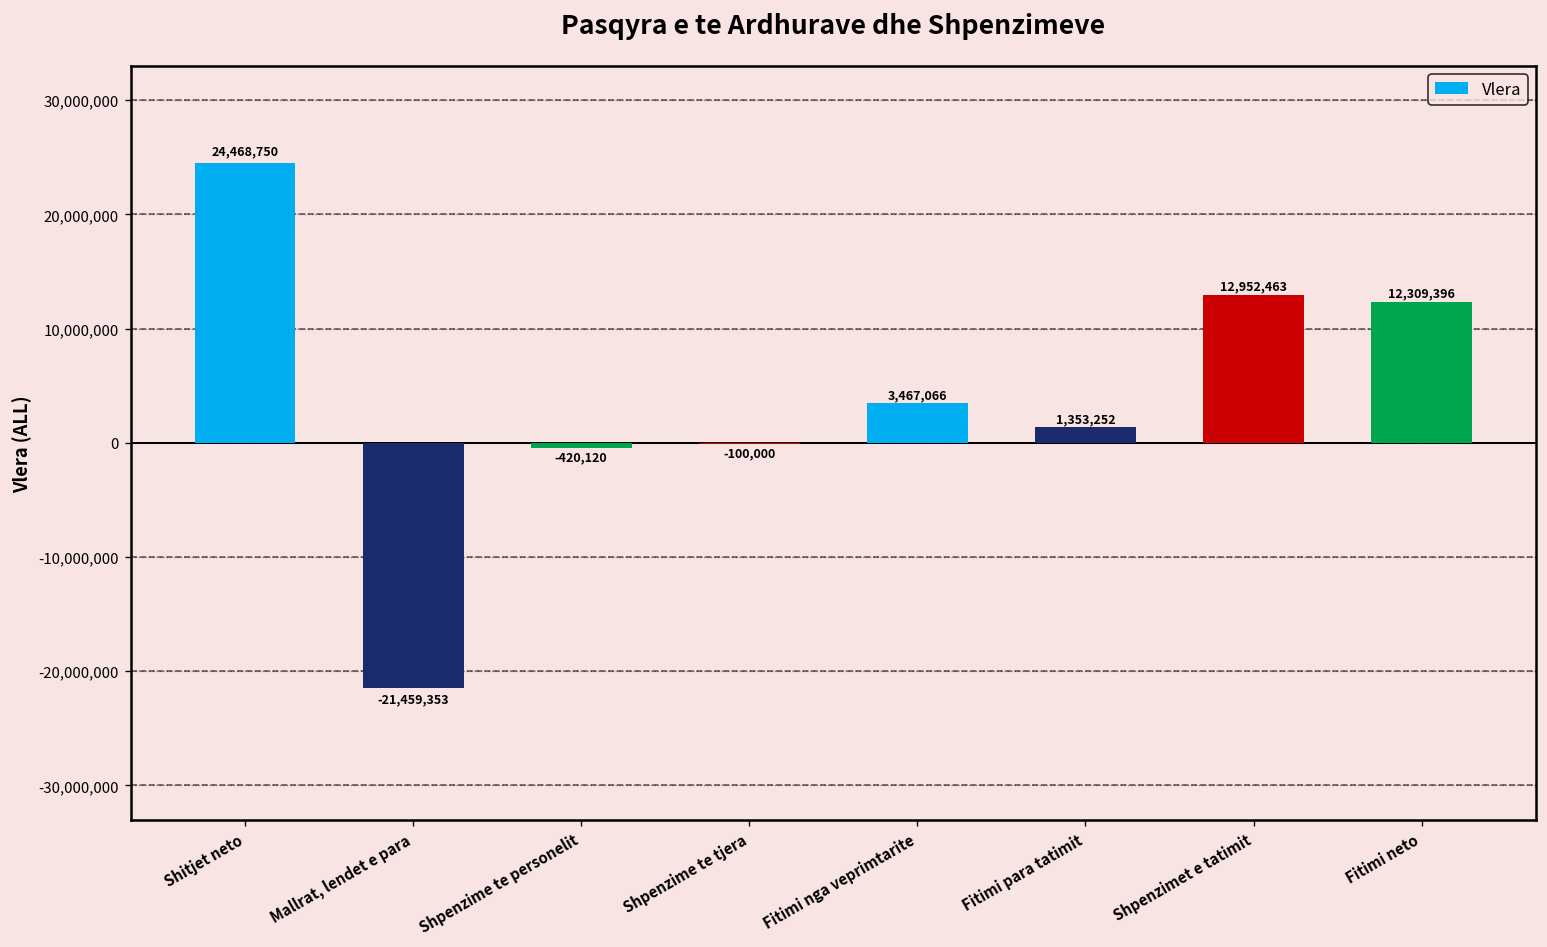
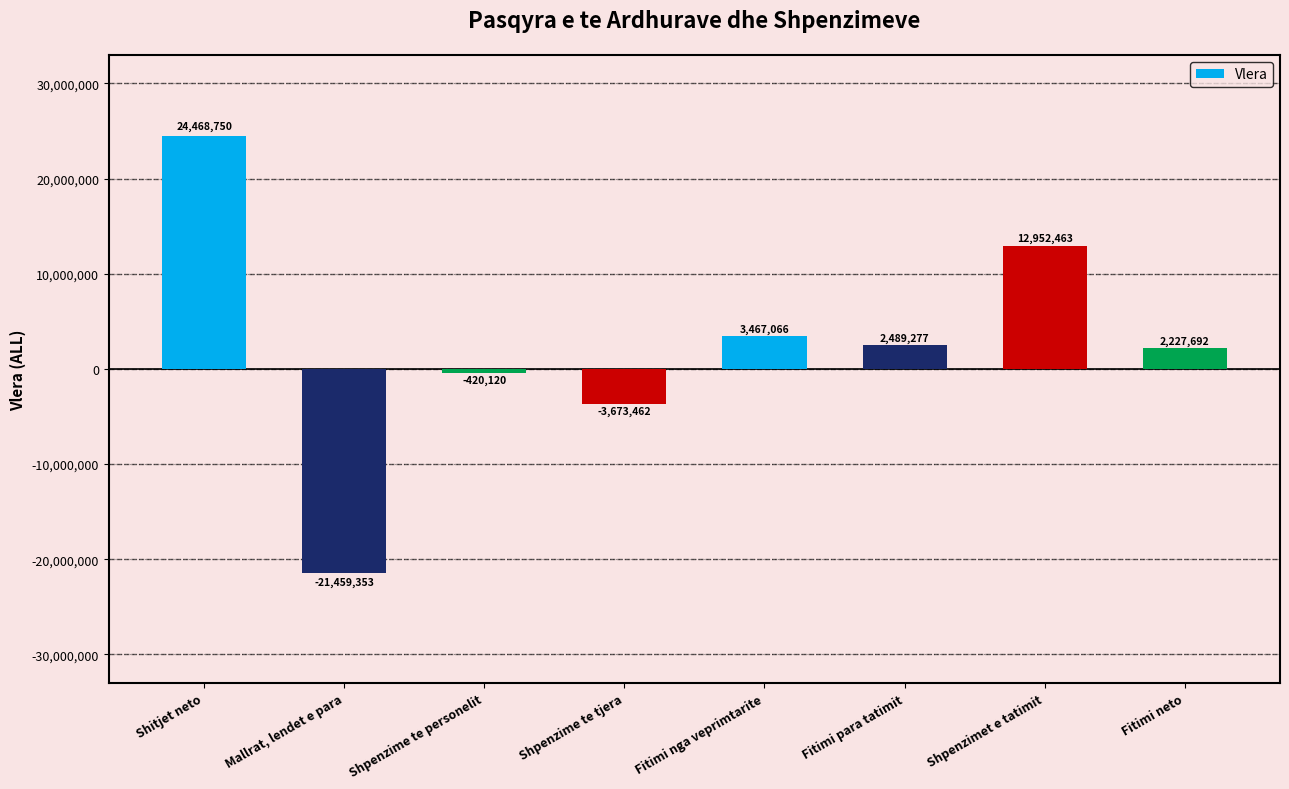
  {
    "Shitjet neto": "24,468,750",
    "Mallrat, lendet e para": "-21,459,353",
    "Shpenzime te personelit": "-420,120",
-   "Shpenzime te tjera": "-100,000",
+   "Shpenzime te tjera": "-3,673,462",
    "Fitimi nga veprimtarite": "3,467,066",
-   "Fitimi para tatimit": "1,353,252",
+   "Fitimi para tatimit": "2,489,277",
    "Shpenzimet e tatimit": "12,952,463",
-   "Fitimi neto": "12,309,396"
+   "Fitimi neto": "2,227,692"
  }
